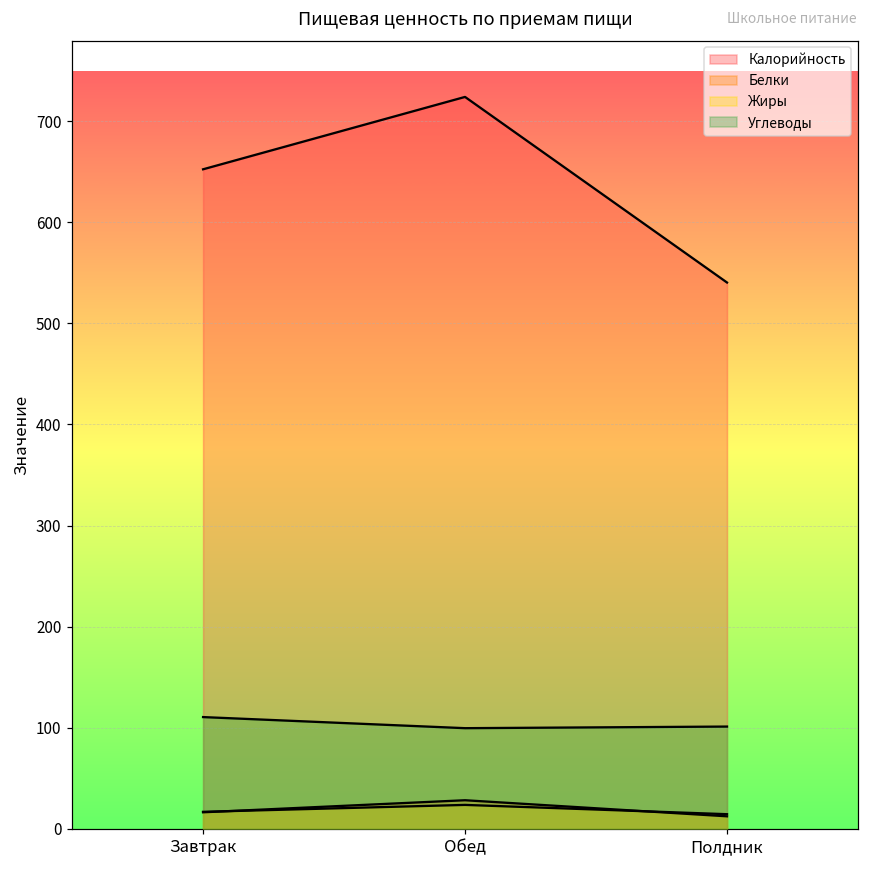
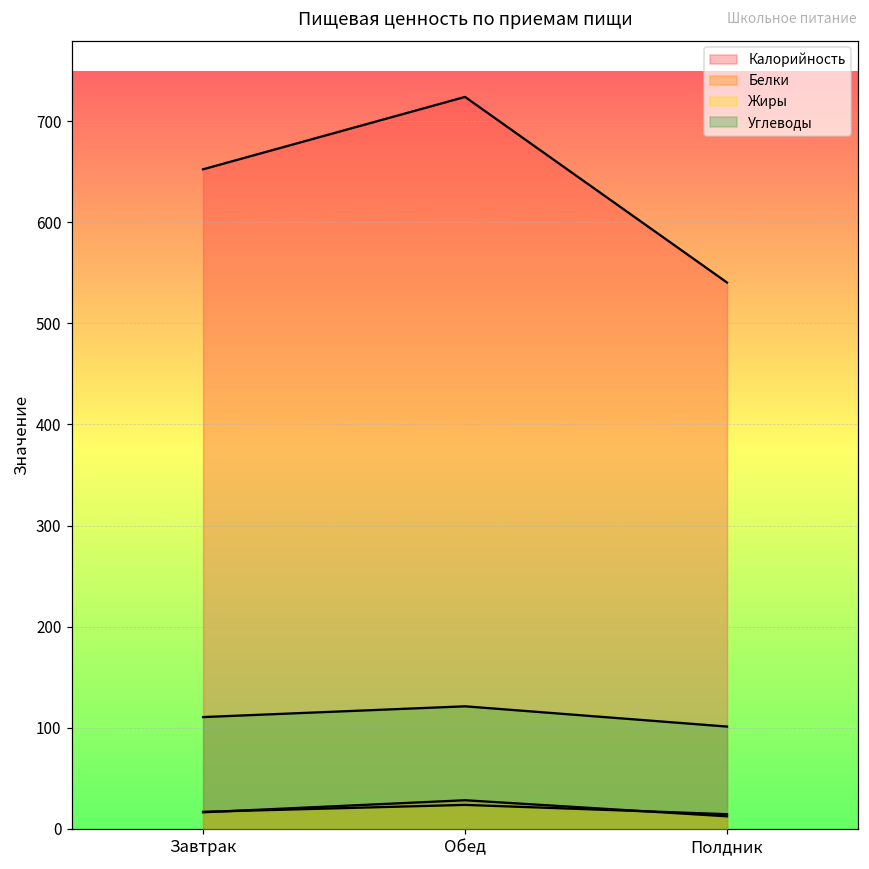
  {
    "Углеводы": {
      "Завтрак": 110,
-     "Обед": 100,
+     "Обед": 120,
      "Полдник": 100
    }
  }
